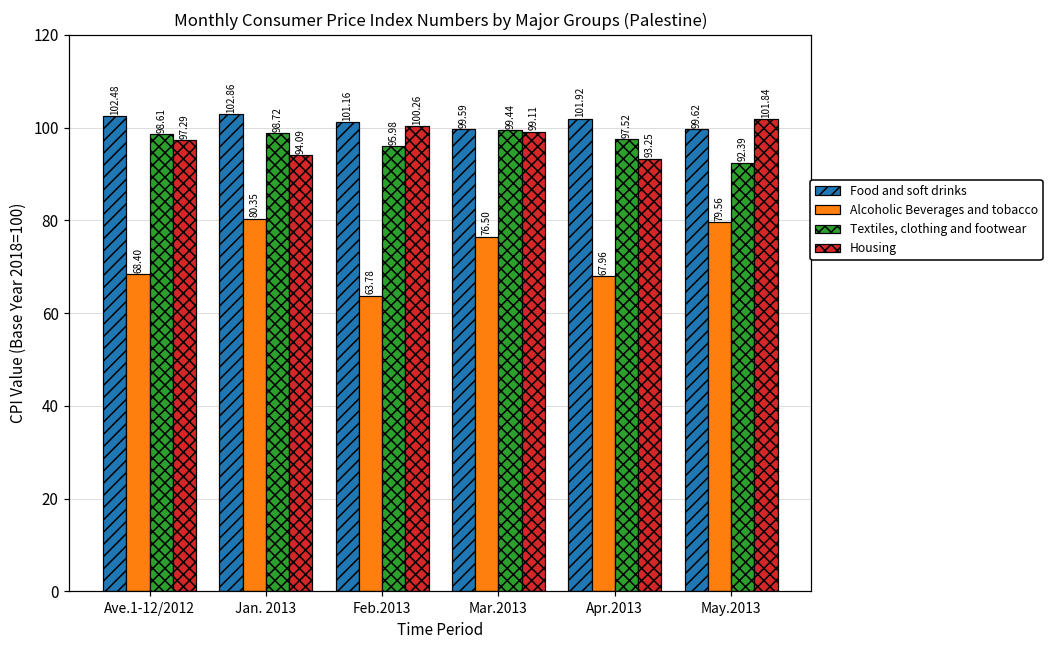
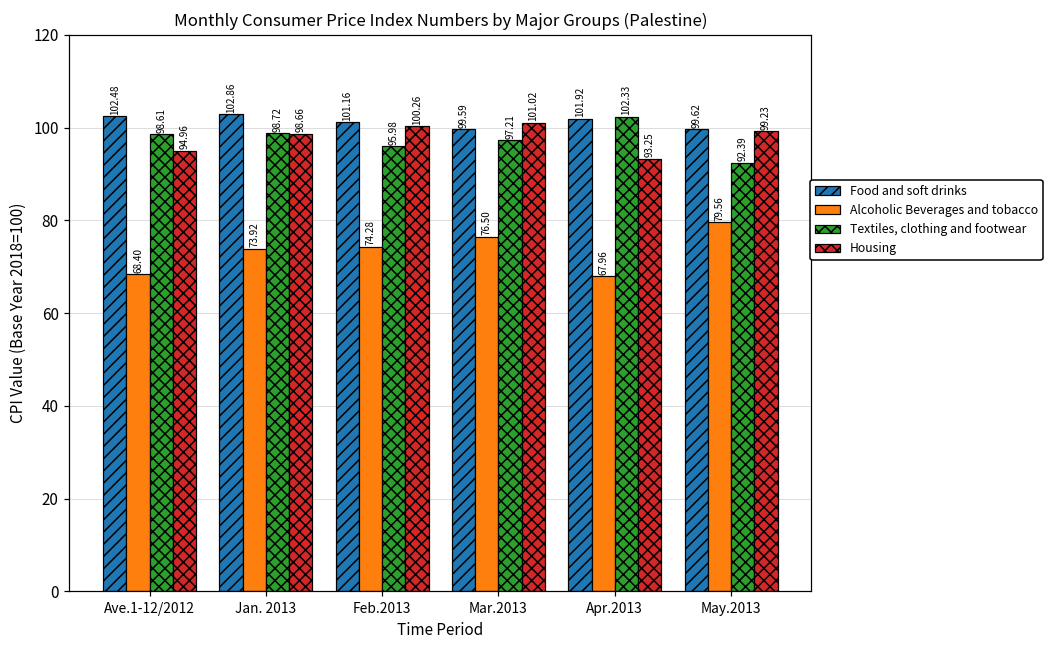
  {
    "Food and soft drinks": {
      "Ave.1-12/2012": 102.48,
      "Jan. 2013": 102.86,
      "Feb.2013": 101.16,
      "Mar.2013": 99.59,
      "Apr.2013": 101.92,
      "May.2013": 99.62
    },
    "Alcoholic Beverages and tobacco": {
      "Ave.1-12/2012": 68.40,
-     "Jan. 2013": 80.35,
-     "Feb.2013": 63.78,
+     "Jan. 2013": 73.92,
+     "Feb.2013": 74.28,
      "Mar.2013": 76.50,
      "Apr.2013": 67.96,
      "May.2013": 79.56
    },
    "Textiles, clothing and footwear": {
      "Ave.1-12/2012": 98.61,
      "Jan. 2013": 98.72,
      "Feb.2013": 95.98,
-     "Mar.2013": 99.44,
-     "Apr.2013": 97.52,
+     "Mar.2013": 97.21,
+     "Apr.2013": 102.33,
      "May.2013": 92.39
    },
    "Housing": {
-     "Ave.1-12/2012": 97.29,
-     "Jan. 2013": 94.09,
+     "Ave.1-12/2012": 94.96,
+     "Jan. 2013": 98.66,
      "Feb.2013": 100.26,
-     "Mar.2013": 99.11,
+     "Mar.2013": 101.02,
      "Apr.2013": 93.25,
-     "May.2013": 101.84
+     "May.2013": 99.23
    }
  }
